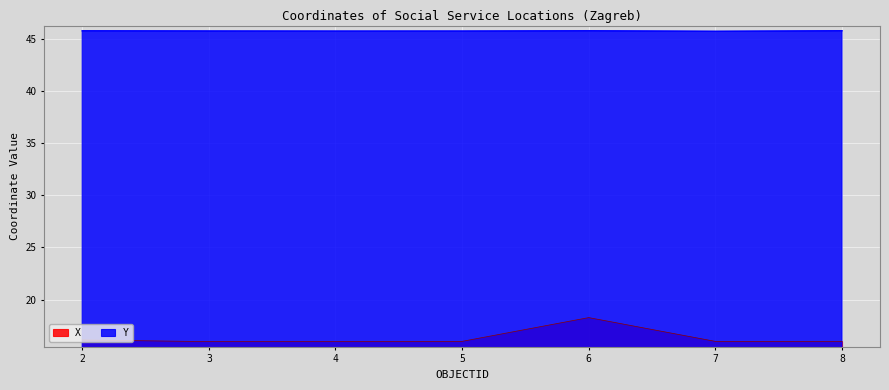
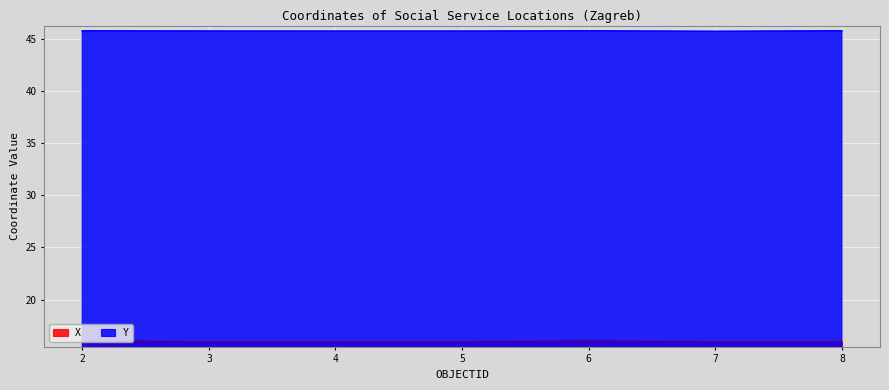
  {
    "X": {
      "3": 16.0,
      "4": 16.0,
      "5": 16.0,
-     "6": 18.3,
+     "6": 16.1,
      "7": 16.0,
      "8": 16.0
    },
    "Y": {
      "2": 45.8,
      "3": 45.8,
      "4": 45.8,
      "5": 45.8,
      "6": 45.8,
      "7": 45.8,
      "8": 45.8
    }
  }
